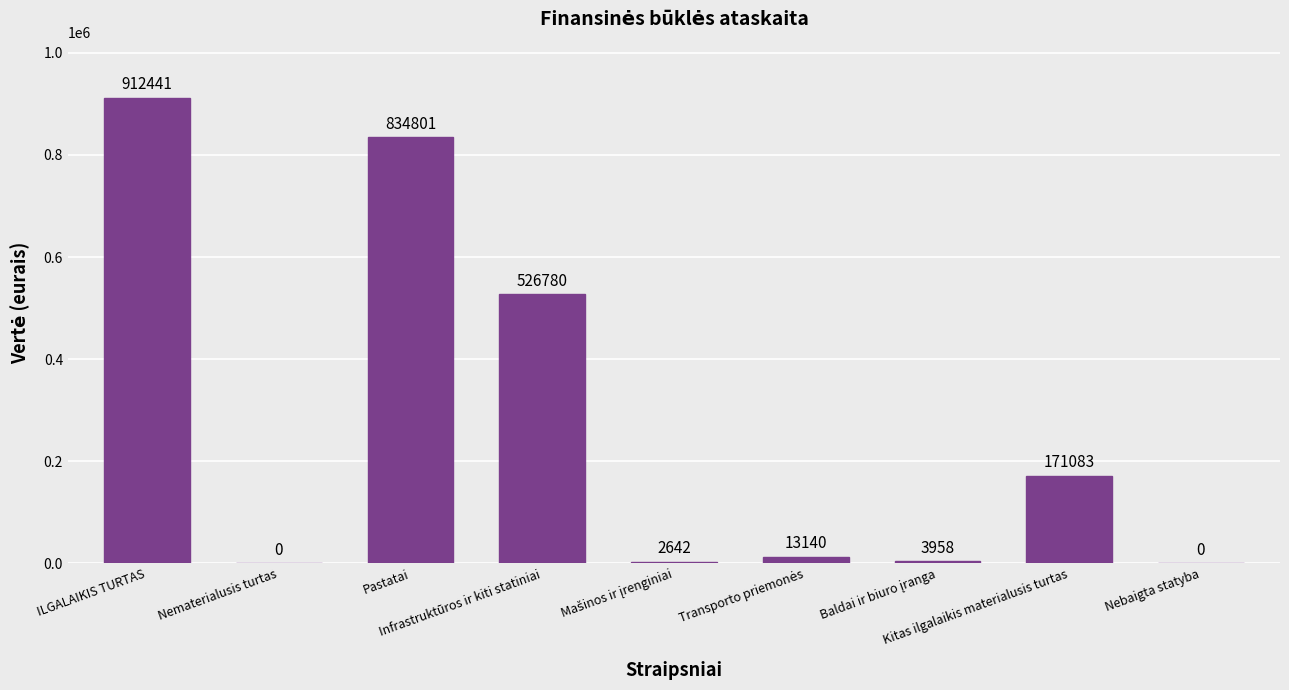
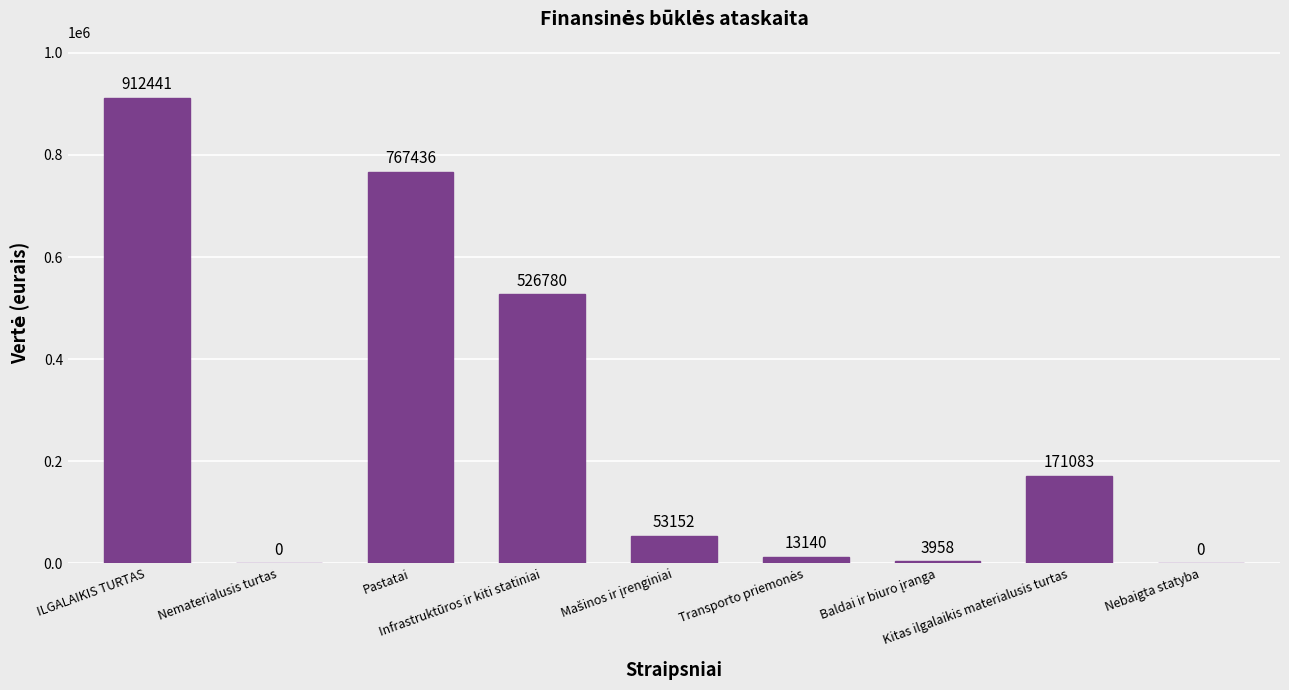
  {
    "ILGALAIKIS TURTAS": 912441,
    "Nematerialusis turtas": 0,
-   "Pastatai": 834801,
+   "Pastatai": 767436,
    "Infrastruktūros ir kiti statiniai": 526780,
-   "Mašinos ir įrenginiai": 2642,
+   "Mašinos ir įrenginiai": 53152,
    "Transporto priemonės": 13140,
    "Baldai ir biuro įranga": 3958,
    "Kitas ilgalaikis materialusis turtas": 171083,
    "Nebaigta statyba": 0
  }
